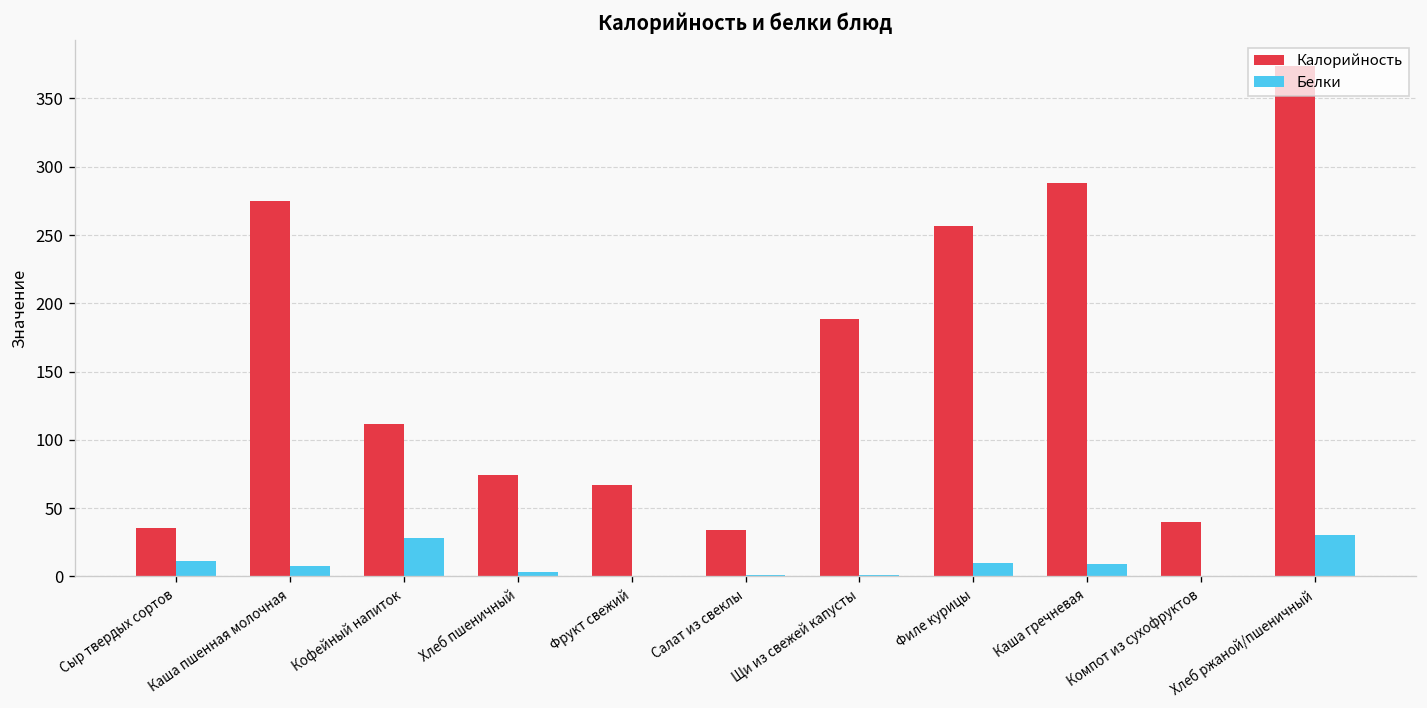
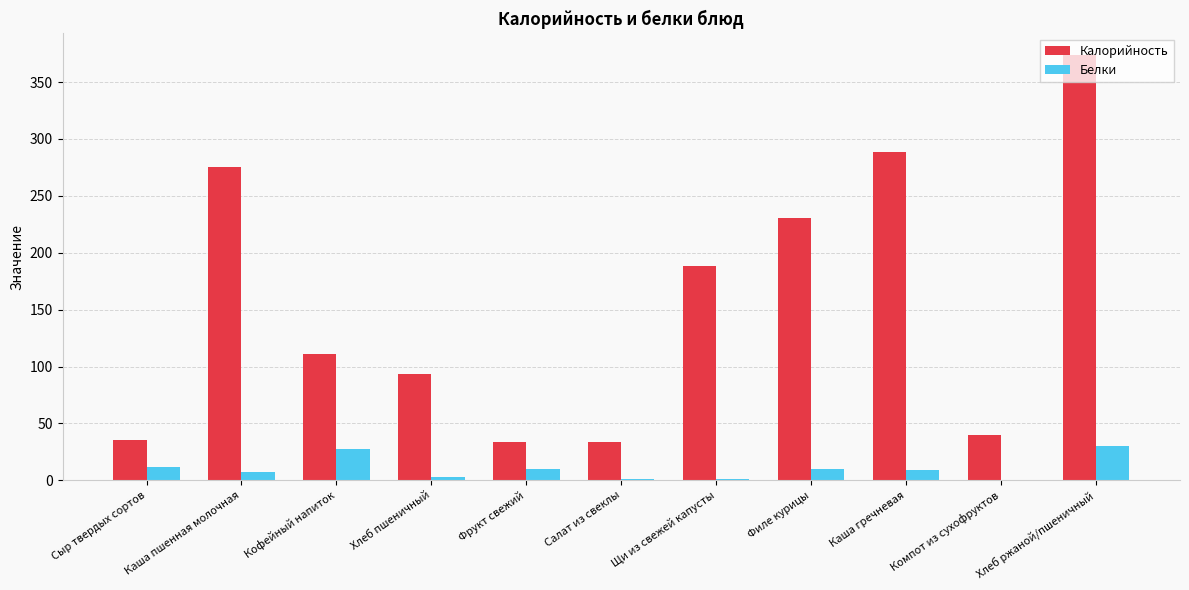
  {
    "Калорийность": {
      "Сыр твердых сортов": 36,
      "Каша пшенная молочная": 275,
      "Кофейный напиток": 111,
-     "Хлеб пшеничный": 75,
-     "Фрукт свежий": 67,
+     "Хлеб пшеничный": 94,
+     "Фрукт свежий": 33,
      "Салат из свеклы": 34,
      "Щи из свежей капусты": 188,
-     "Филе курицы": 256,
+     "Филе курицы": 231,
      "Каша гречневая": 288,
      "Компот из сухофруктов": 40
    },
    "Белки": {
      "Сыр твердых сортов": 11,
      "Каша пшенная молочная": 8,
      "Кофейный напиток": 28,
      "Хлеб пшеничный": 3,
-     "Фрукт свежий": 0,
+     "Фрукт свежий": 10,
      "Филе курицы": 10,
      "Каша гречневая": 9,
      "Хлеб ржаной/пшеничный": 30
    }
  }
